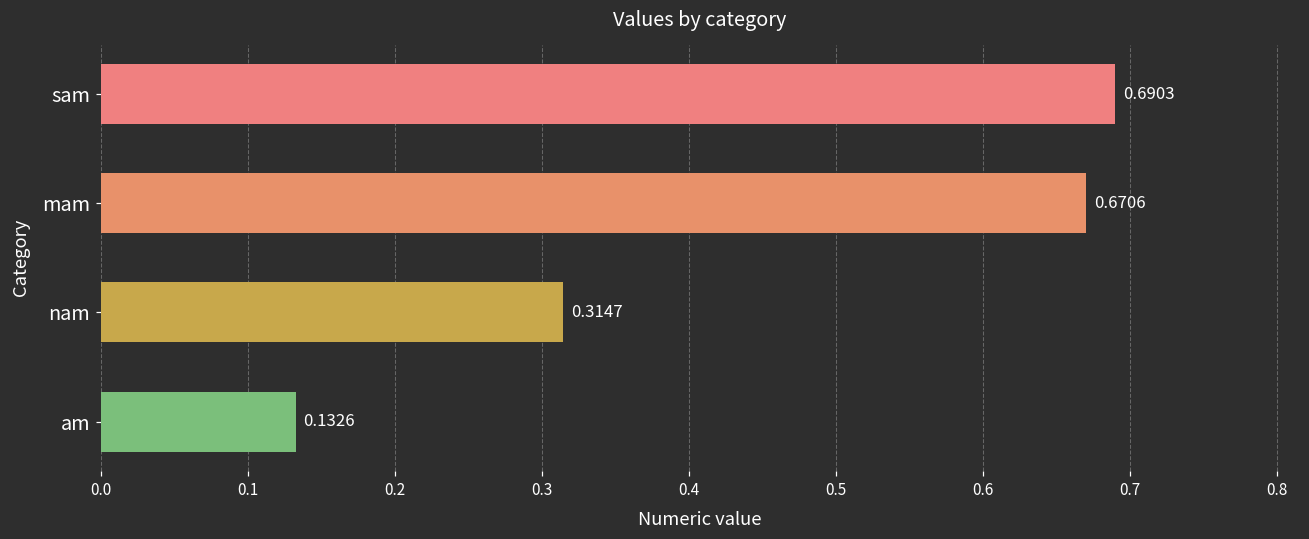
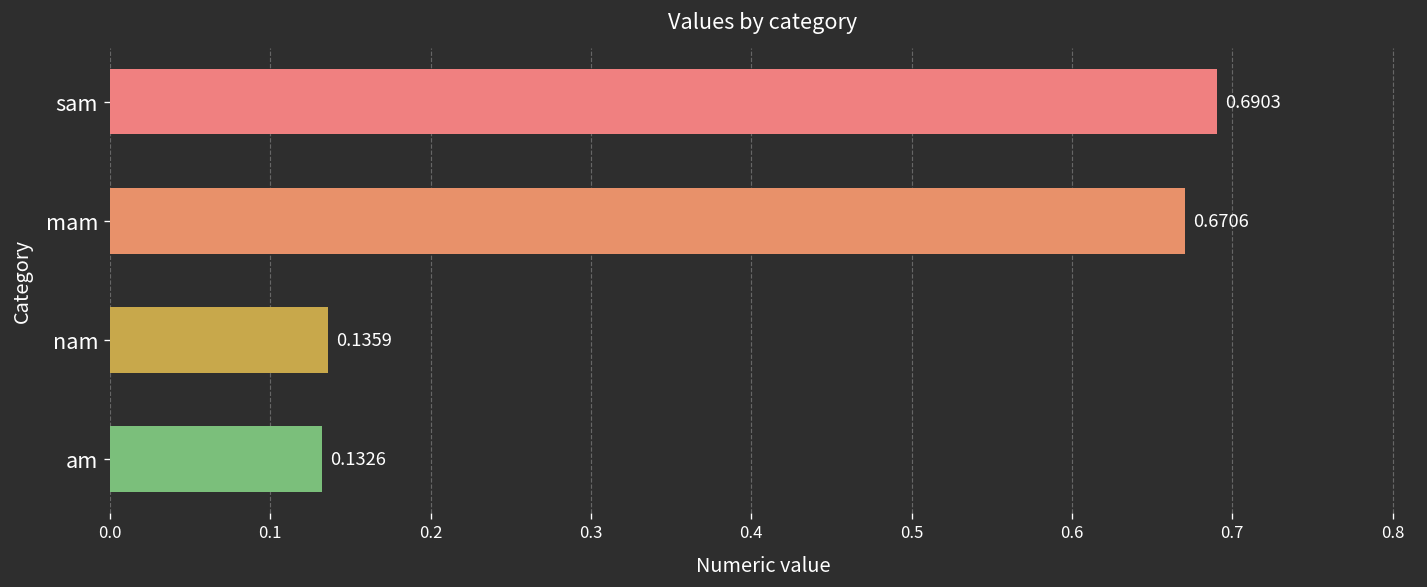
  {
    "sam": 0.6903,
    "mam": 0.6706,
-   "nam": 0.3147,
+   "nam": 0.1359,
    "am": 0.1326
  }
